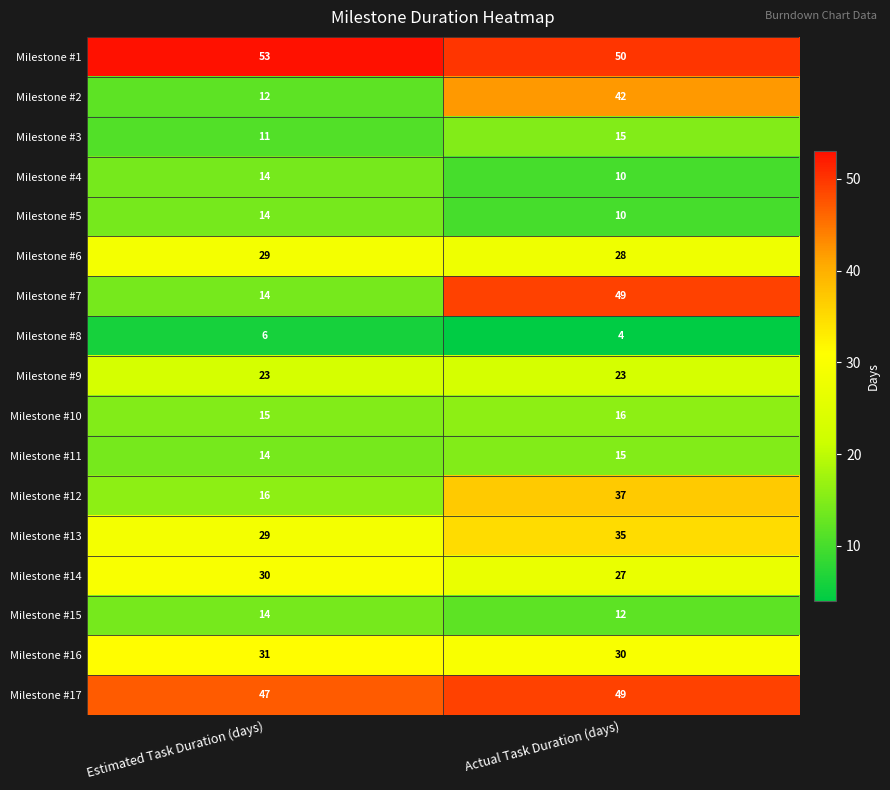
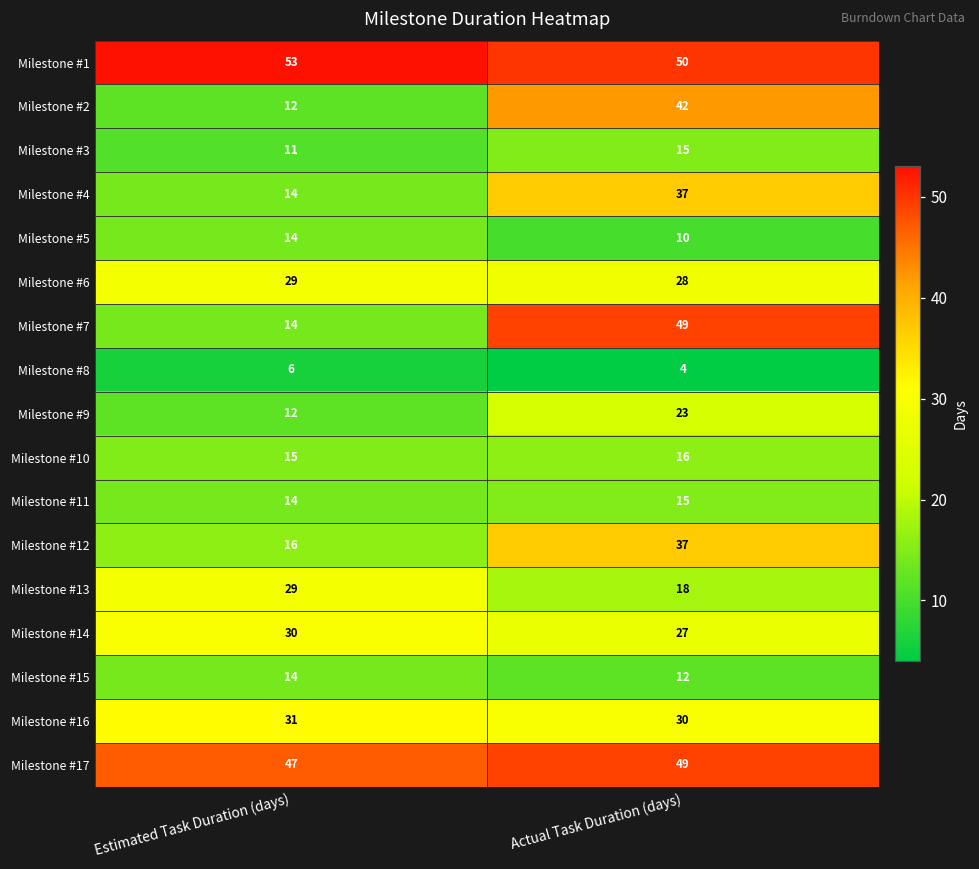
  {
    "Milestone #1": {
      "Estimated Task Duration (days)": 53,
      "Actual Task Duration (days)": 50
    },
    "Milestone #2": {
      "Estimated Task Duration (days)": 12,
      "Actual Task Duration (days)": 42
    },
    "Milestone #3": {
      "Estimated Task Duration (days)": 11,
      "Actual Task Duration (days)": 15
    },
    "Milestone #4": {
      "Estimated Task Duration (days)": 14,
-     "Actual Task Duration (days)": 10
+     "Actual Task Duration (days)": 37
    },
    "Milestone #5": {
      "Estimated Task Duration (days)": 14,
      "Actual Task Duration (days)": 10
    },
    "Milestone #6": {
      "Estimated Task Duration (days)": 29,
      "Actual Task Duration (days)": 28
    },
    "Milestone #7": {
      "Estimated Task Duration (days)": 14,
      "Actual Task Duration (days)": 49
    },
    "Milestone #8": {
      "Estimated Task Duration (days)": 6,
      "Actual Task Duration (days)": 4
    },
    "Milestone #9": {
-     "Estimated Task Duration (days)": 23,
+     "Estimated Task Duration (days)": 12,
      "Actual Task Duration (days)": 23
    },
    "Milestone #10": {
      "Estimated Task Duration (days)": 15,
      "Actual Task Duration (days)": 16
    },
    "Milestone #11": {
      "Estimated Task Duration (days)": 14,
      "Actual Task Duration (days)": 15
    },
    "Milestone #12": {
      "Estimated Task Duration (days)": 16,
      "Actual Task Duration (days)": 37
    },
    "Milestone #13": {
      "Estimated Task Duration (days)": 29,
-     "Actual Task Duration (days)": 35
+     "Actual Task Duration (days)": 18
    },
    "Milestone #14": {
      "Estimated Task Duration (days)": 30,
      "Actual Task Duration (days)": 27
    },
    "Milestone #15": {
      "Estimated Task Duration (days)": 14,
      "Actual Task Duration (days)": 12
    },
    "Milestone #16": {
      "Estimated Task Duration (days)": 31,
      "Actual Task Duration (days)": 30
    },
    "Milestone #17": {
      "Estimated Task Duration (days)": 47,
      "Actual Task Duration (days)": 49
    }
  }
